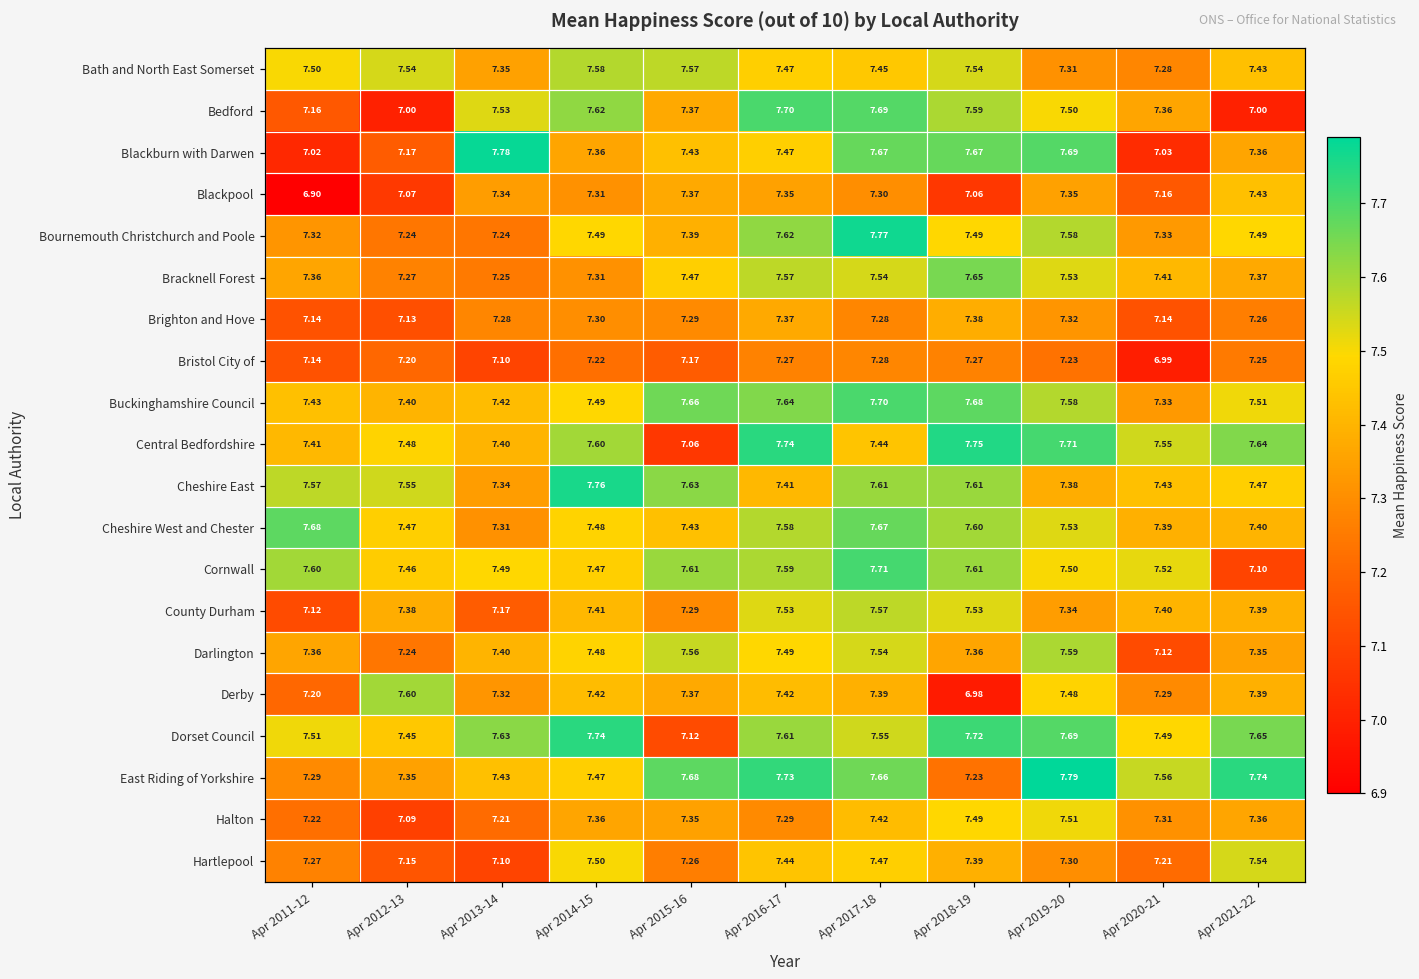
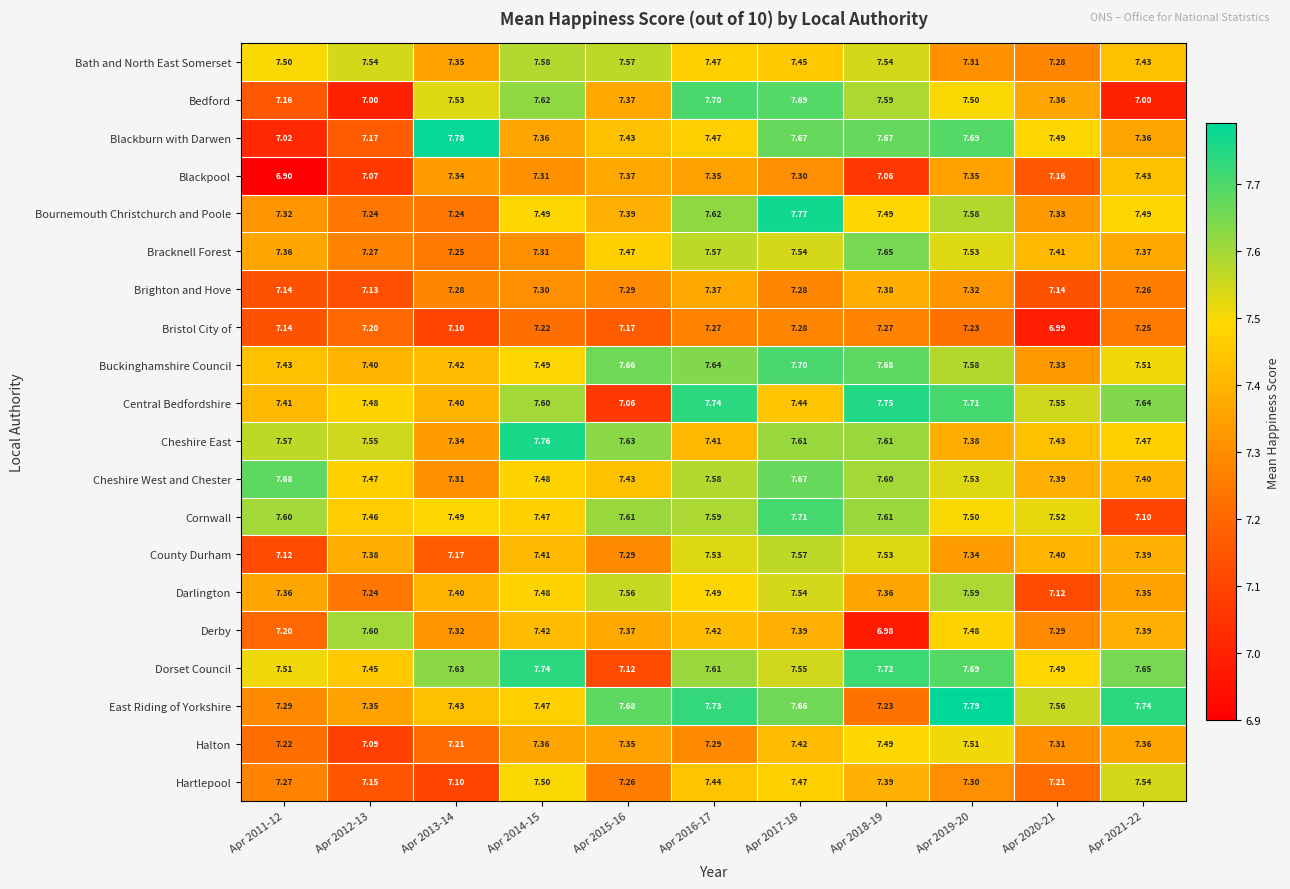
  {
    "Blackburn with Darwen": {
      "Apr 2011-12": 7.02,
      "Apr 2012-13": 7.17,
      "Apr 2013-14": 7.78,
      "Apr 2014-15": 7.36,
      "Apr 2015-16": 7.43,
      "Apr 2016-17": 7.47,
      "Apr 2017-18": 7.67,
      "Apr 2018-19": 7.67,
      "Apr 2019-20": 7.69,
-     "Apr 2020-21": 7.03,
+     "Apr 2020-21": 7.49,
      "Apr 2021-22": 7.36
    }
  }
